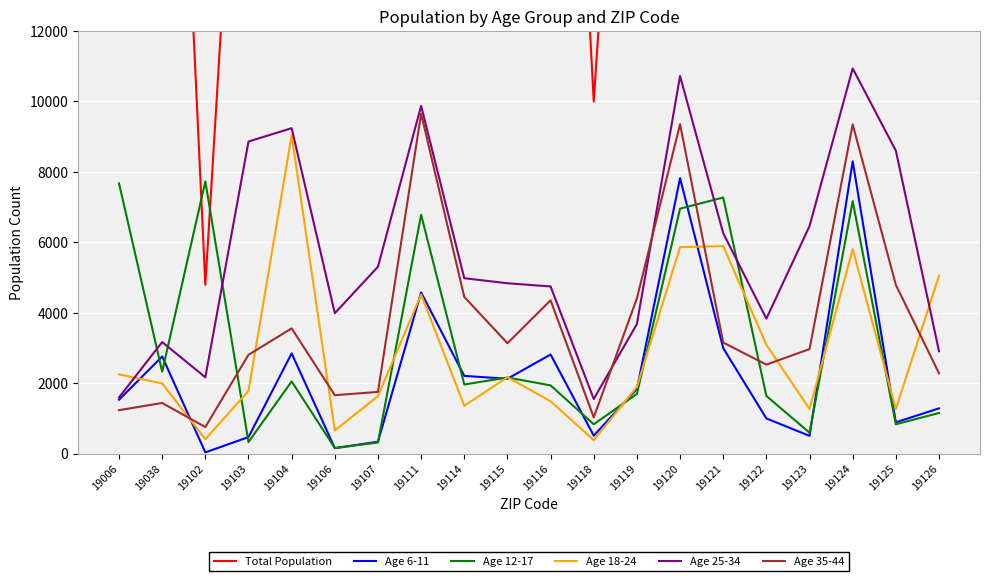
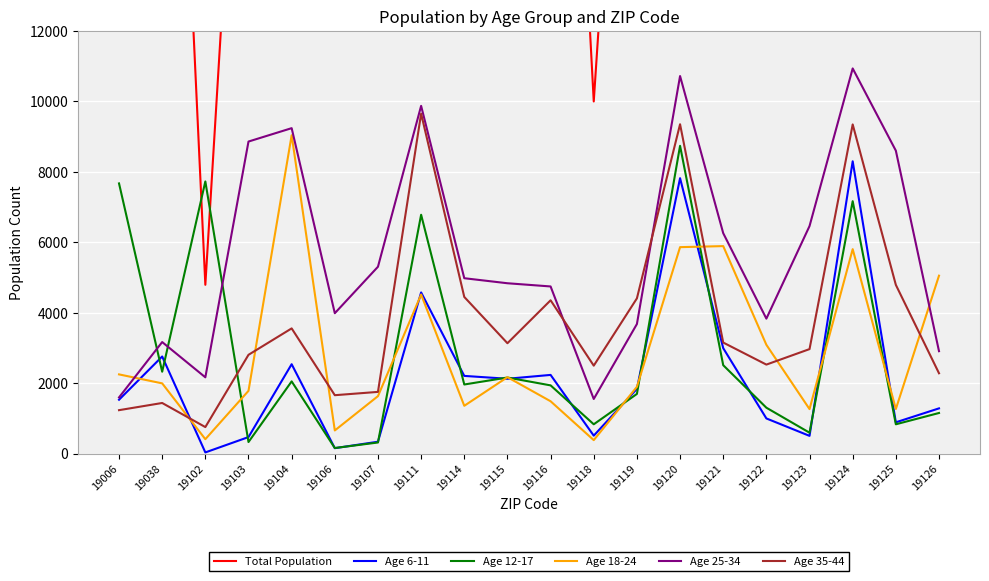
  {
    "Total Population": {
      "19102": 4800,
      "19118": 10000
    },
    "Age 6-11": {
      "19038": 2800,
      "19102": 0,
      "19103": 500,
-     "19104": 2800,
+     "19104": 2500,
      "19114": 2200,
-     "19116": 2800,
+     "19116": 2200,
      "19118": 500,
      "19120": 7800,
      "19121": 3000,
      "19122": 1000,
      "19123": 500,
      "19124": 8300,
      "19126": 1300
    },
    "Age 12-17": {
      "19006": 7700,
      "19038": 2300,
      "19102": 7700,
      "19103": 300,
      "19104": 2100,
      "19111": 6800,
      "19114": 2000,
      "19116": 1900,
      "19118": 800,
      "19119": 1700,
-     "19120": 7000,
-     "19121": 7300,
-     "19122": 1600,
+     "19120": 8700,
+     "19121": 2500,
+     "19122": 1300,
      "19123": 600,
      "19124": 7200,
      "19126": 1200
    },
    "Age 18-24": {
      "19006": 2200,
      "19038": 2000,
      "19102": 400,
      "19103": 1800,
      "19104": 9000,
      "19106": 700,
      "19107": 1600,
      "19114": 1400,
      "19116": 1500,
      "19118": 400,
      "19120": 5900,
      "19121": 5900,
      "19122": 3100,
      "19123": 1300,
      "19124": 5800,
      "19125": 1300,
      "19126": 5100
    },
    "Age 25-34": {
      "19038": 3200,
      "19102": 2200,
      "19103": 8900,
      "19104": 9200,
      "19106": 4000,
      "19107": 5300,
      "19111": 9900,
      "19114": 5000,
      "19115": 4800,
      "19116": 4700,
      "19118": 1600,
      "19119": 3700,
      "19120": 10700,
      "19121": 6300,
      "19122": 3800,
      "19123": 6500,
      "19124": 10900,
      "19125": 8600,
      "19126": 2900
    },
    "Age 35-44": {
      "19006": 1200,
      "19038": 1400,
      "19102": 800,
      "19103": 2800,
      "19104": 3600,
      "19106": 1700,
      "19107": 1800,
      "19111": 9700,
      "19114": 4400,
      "19115": 3100,
      "19116": 4400,
-     "19118": 1000,
+     "19118": 2500,
      "19119": 4400,
      "19120": 9400,
      "19121": 3200,
      "19122": 2500,
      "19123": 3000,
      "19124": 9300,
      "19125": 4800,
      "19126": 2300
    }
  }
